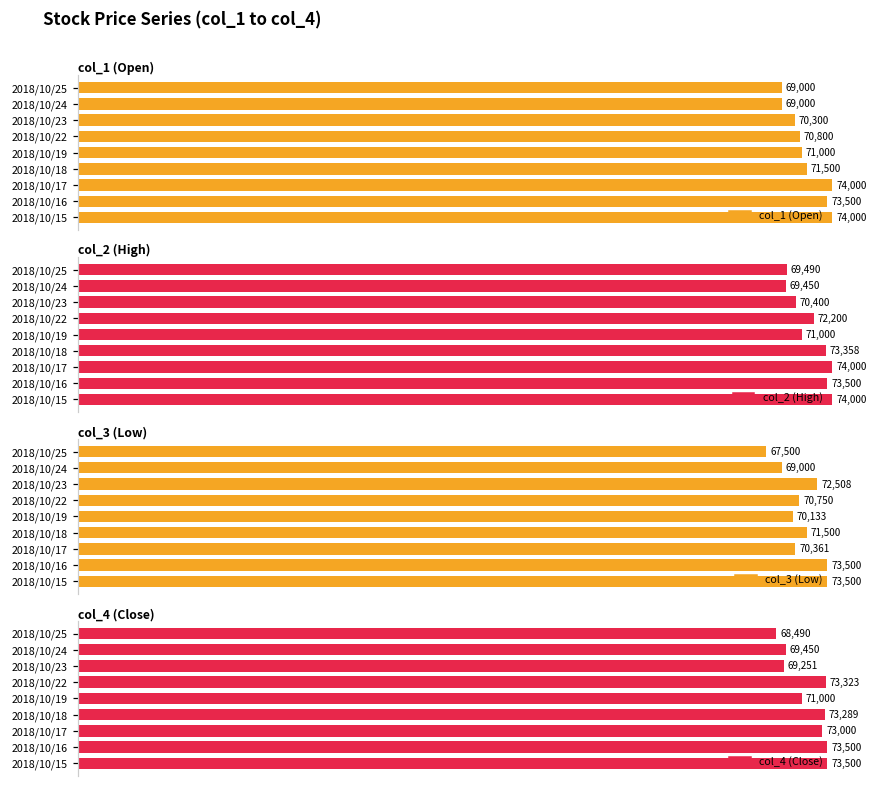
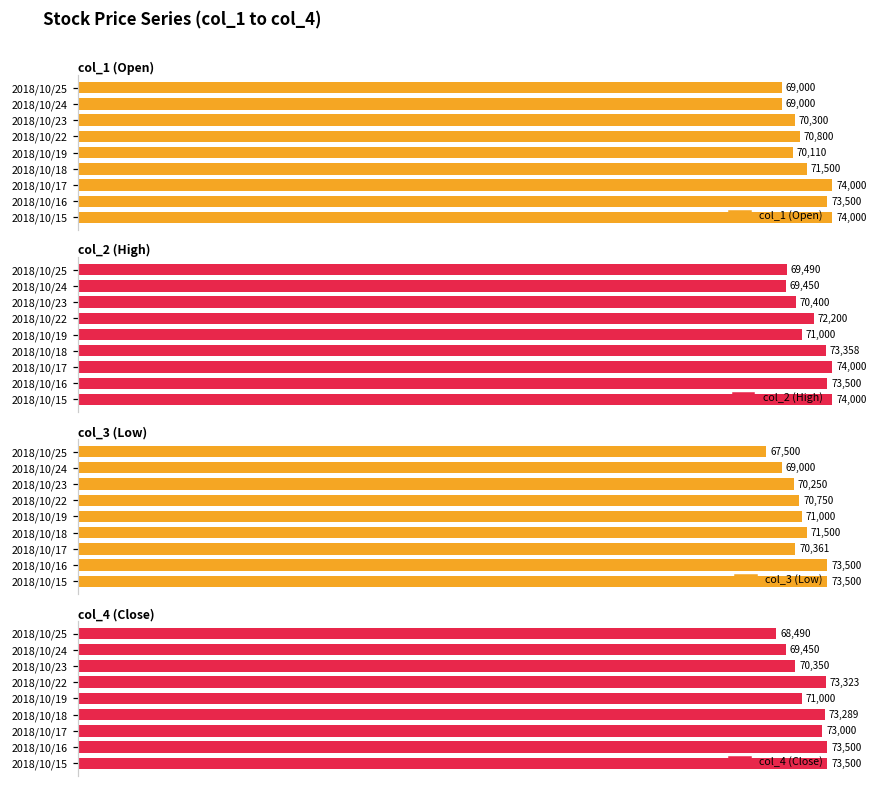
  {
    "col_1 (Open)": {
-     "2018/10/19": "71,000"
+     "2018/10/19": "70,110"
    },
    "col_3 (Low)": {
-     "2018/10/23": "72,508",
-     "2018/10/19": "70,133"
+     "2018/10/23": "70,250",
+     "2018/10/19": "71,000"
    },
    "col_4 (Close)": {
-     "2018/10/23": "69,251"
+     "2018/10/23": "70,350"
    }
  }
